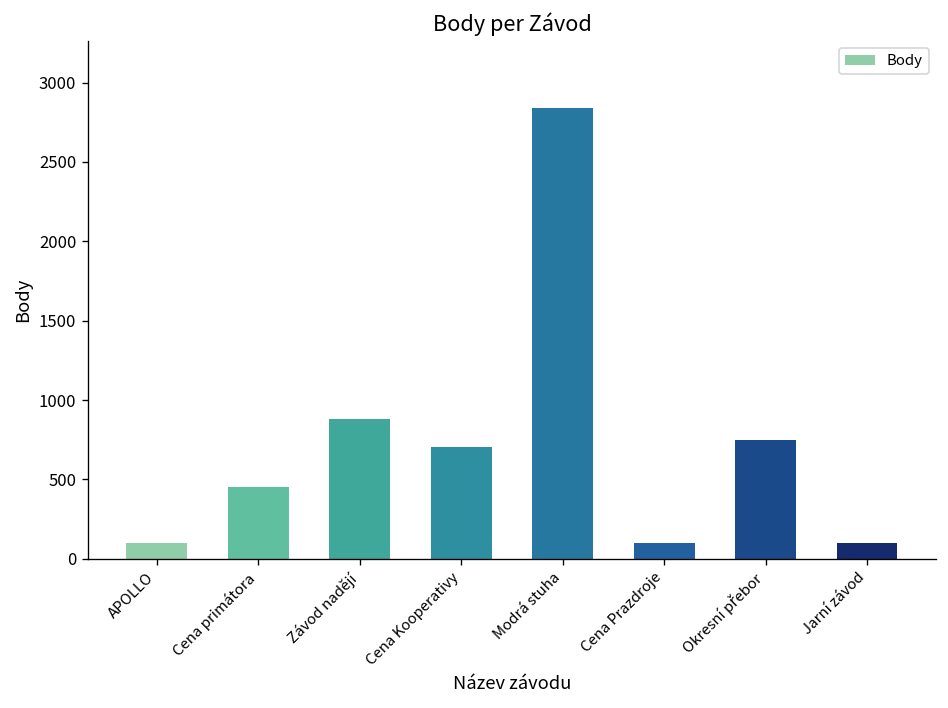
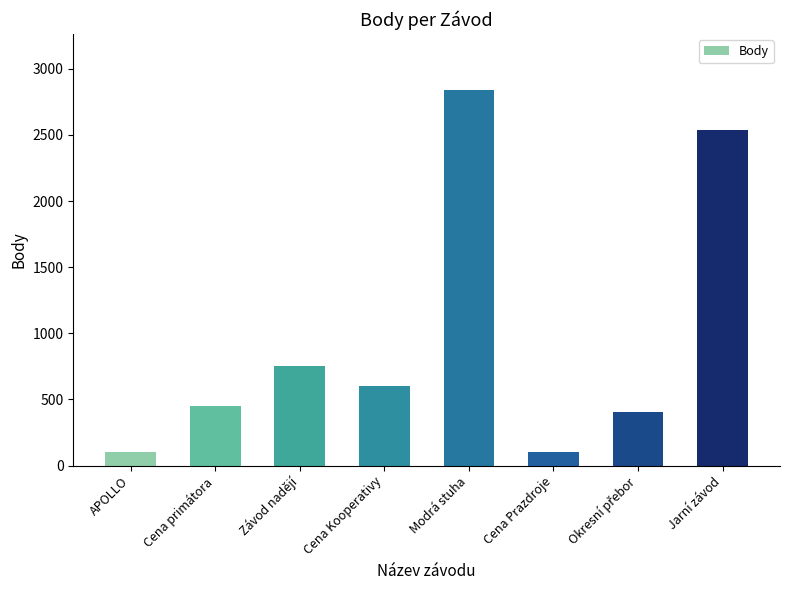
  {
    "APOLLO": 100,
    "Cena primátora": 450,
-   "Závod nadějí": 880,
-   "Cena Kooperativy": 700,
+   "Závod nadějí": 760,
+   "Cena Kooperativy": 600,
    "Modrá stuha": 2840,
    "Cena Prazdroje": 100,
-   "Okresní přebor": 750,
-   "Jarní závod": 100
+   "Okresní přebor": 400,
+   "Jarní závod": 2540
  }
